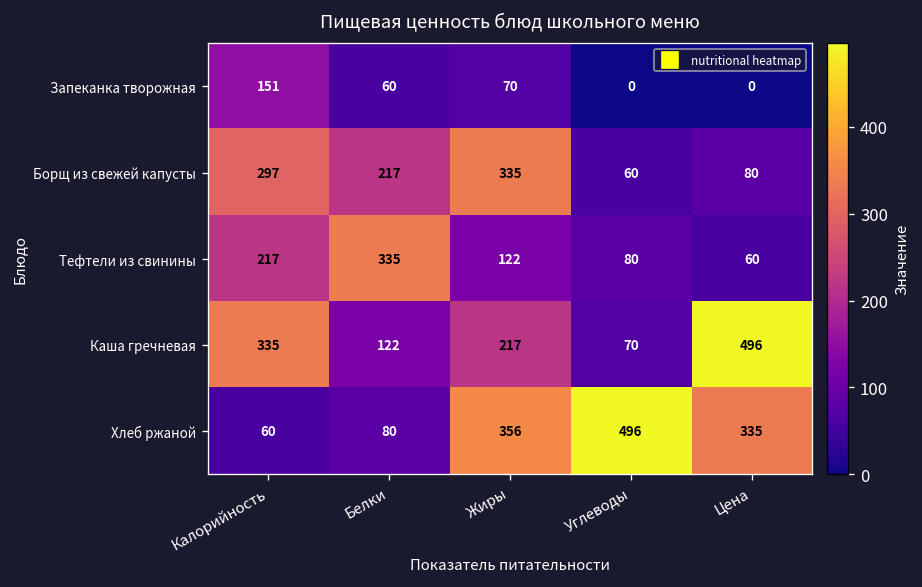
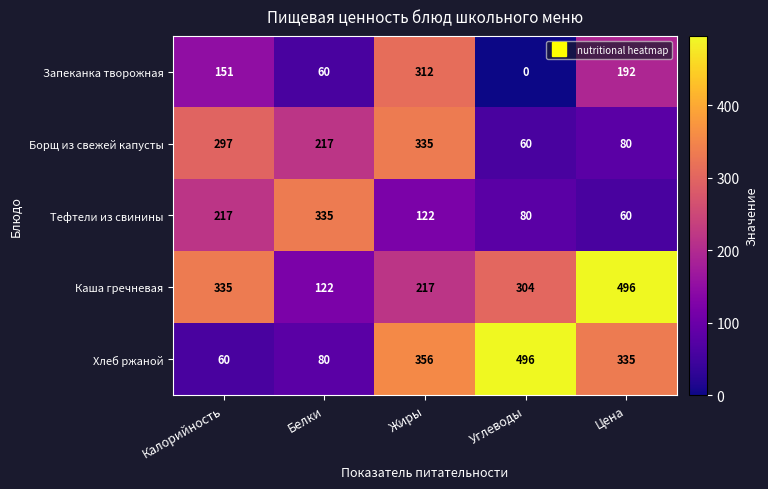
  {
    "Запеканка творожная": {
      "Калорийность": 151,
      "Белки": 60,
-     "Жиры": 70,
+     "Жиры": 312,
      "Углеводы": 0,
-     "Цена": 0
+     "Цена": 192
    },
    "Борщ из свежей капусты": {
      "Калорийность": 297,
      "Белки": 217,
      "Жиры": 335,
      "Углеводы": 60,
      "Цена": 80
    },
    "Тефтели из свинины": {
      "Калорийность": 217,
      "Белки": 335,
      "Жиры": 122,
      "Углеводы": 80,
      "Цена": 60
    },
    "Каша гречневая": {
      "Калорийность": 335,
      "Белки": 122,
      "Жиры": 217,
-     "Углеводы": 70,
+     "Углеводы": 304,
      "Цена": 496
    },
    "Хлеб ржаной": {
      "Калорийность": 60,
      "Белки": 80,
      "Жиры": 356,
      "Углеводы": 496,
      "Цена": 335
    }
  }
